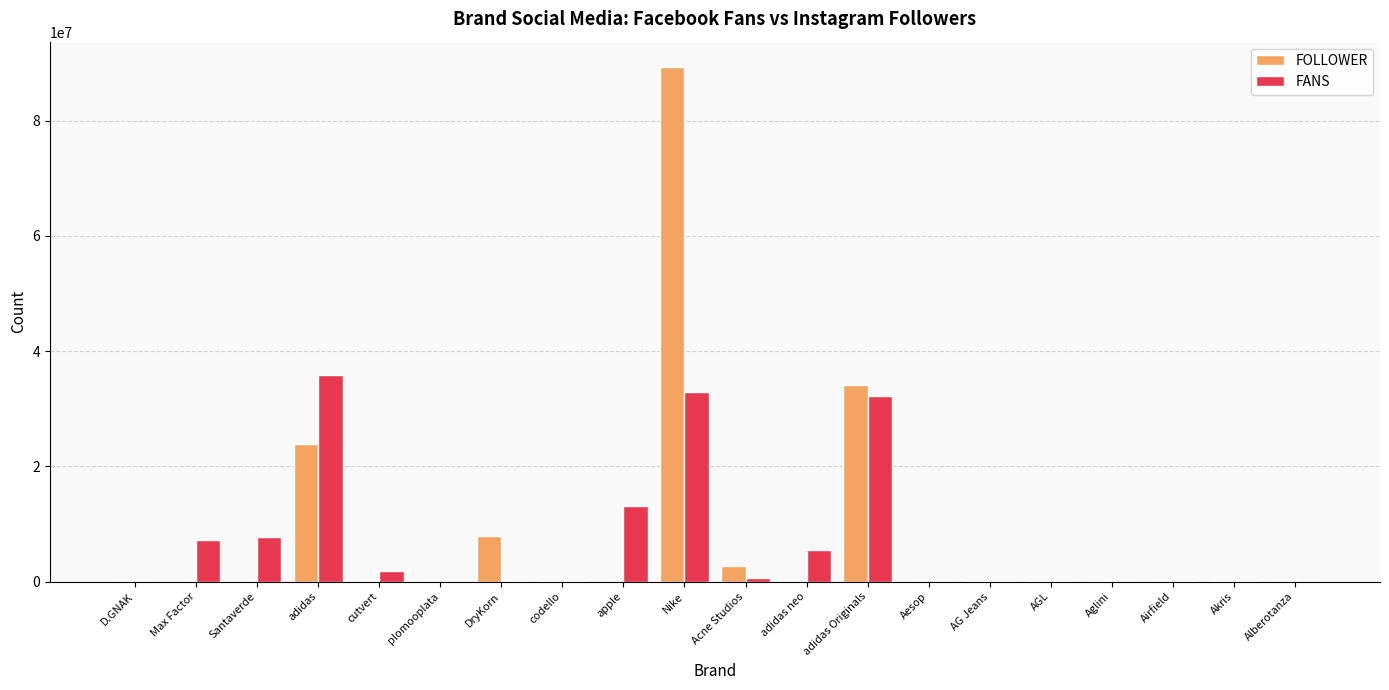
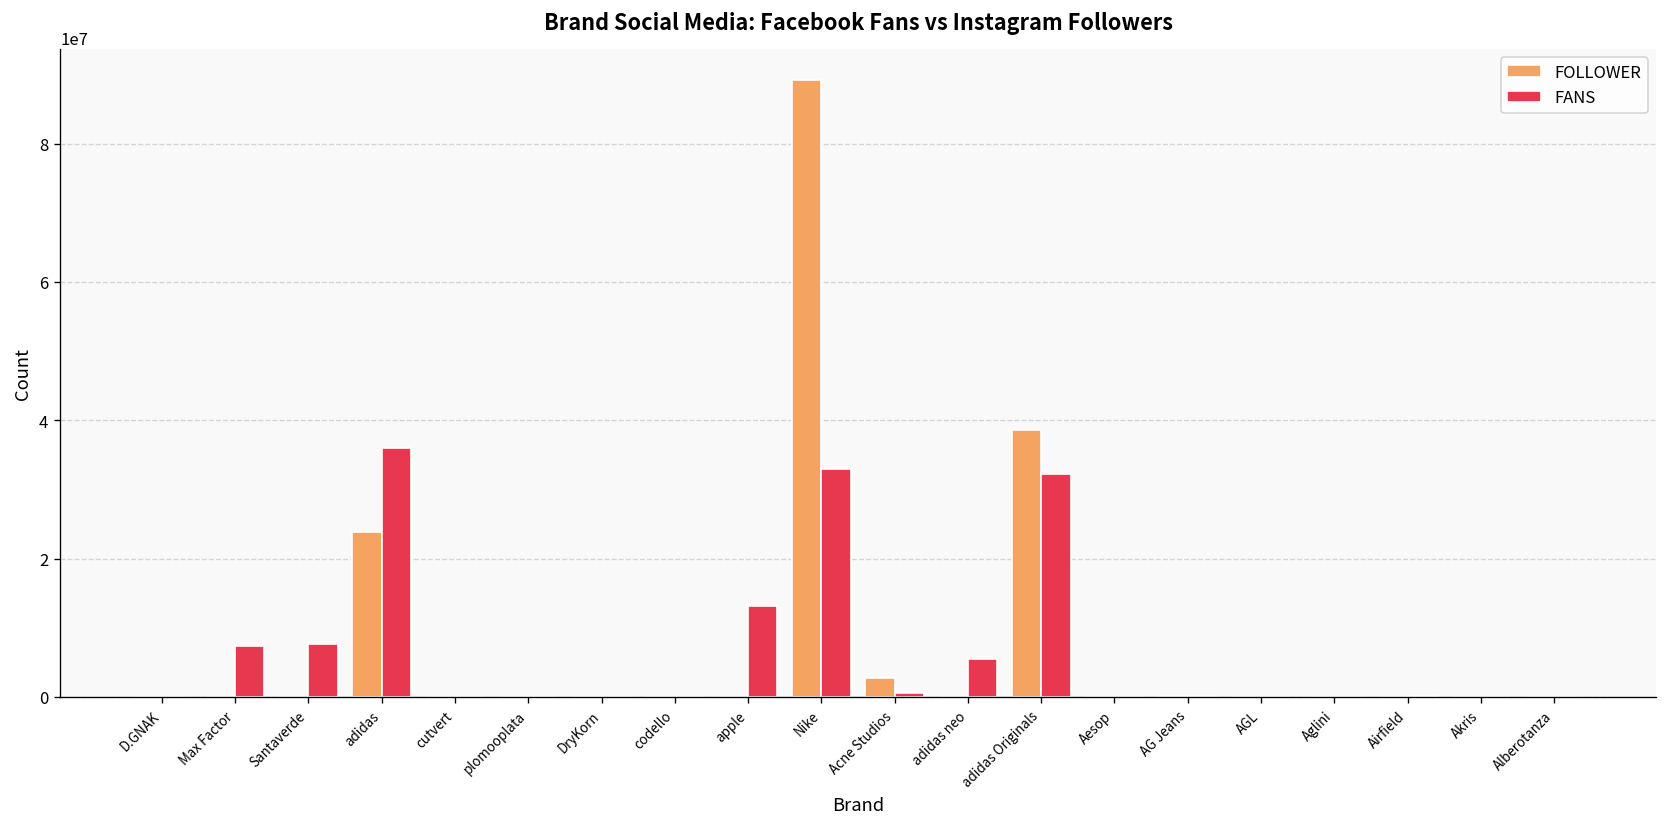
  {
    "FOLLOWER": {
      "Max Factor": 0,
      "Santaverde": 0,
      "adidas": 24000000,
      "plomooplata": 0,
-     "DryKorn": 8000000,
+     "DryKorn": 0,
      "apple": 0,
      "Nike": 89000000,
      "Acne Studios": 3000000,
-     "adidas Originals": 34000000
+     "adidas Originals": 39000000
    },
    "FANS": {
      "D.GNAK": 0,
      "Max Factor": 7000000,
      "Santaverde": 8000000,
      "adidas": 36000000,
-     "cutvert": 2000000,
+     "cutvert": 0,
      "apple": 13000000,
      "Nike": 33000000,
      "Acne Studios": 1000000,
      "adidas neo": 5000000,
      "adidas Originals": 32000000
    }
  }
